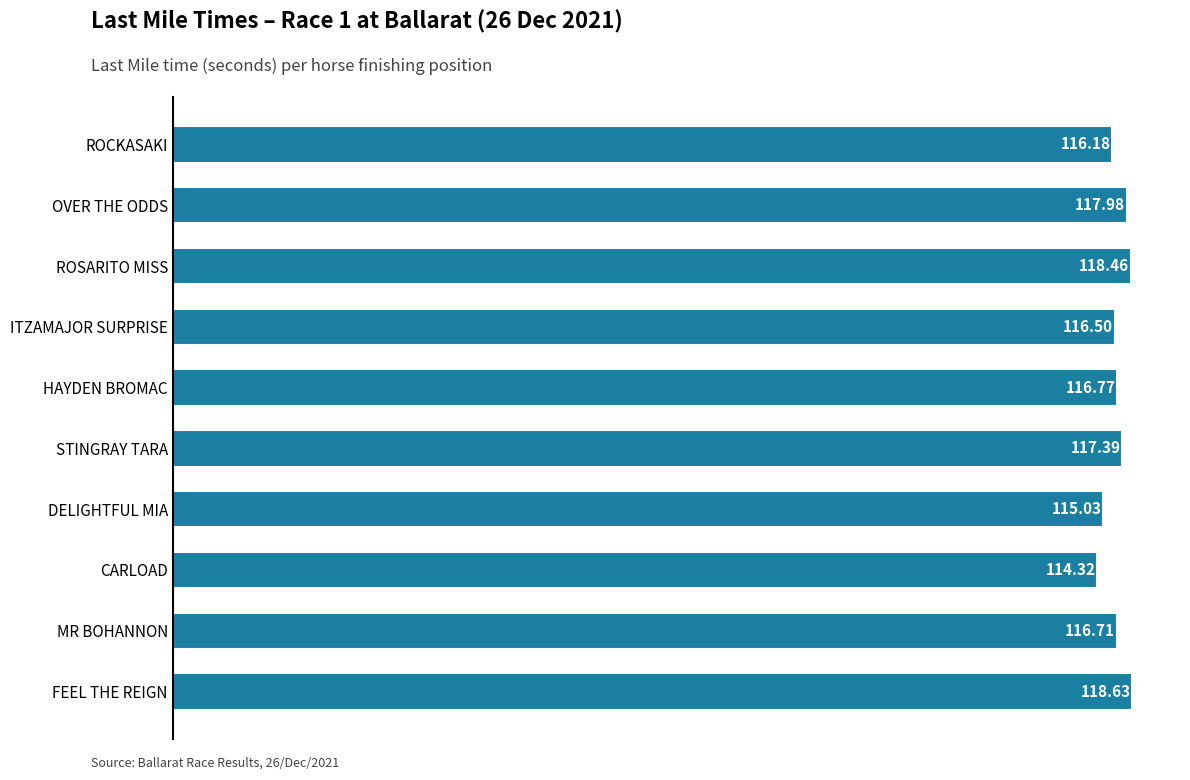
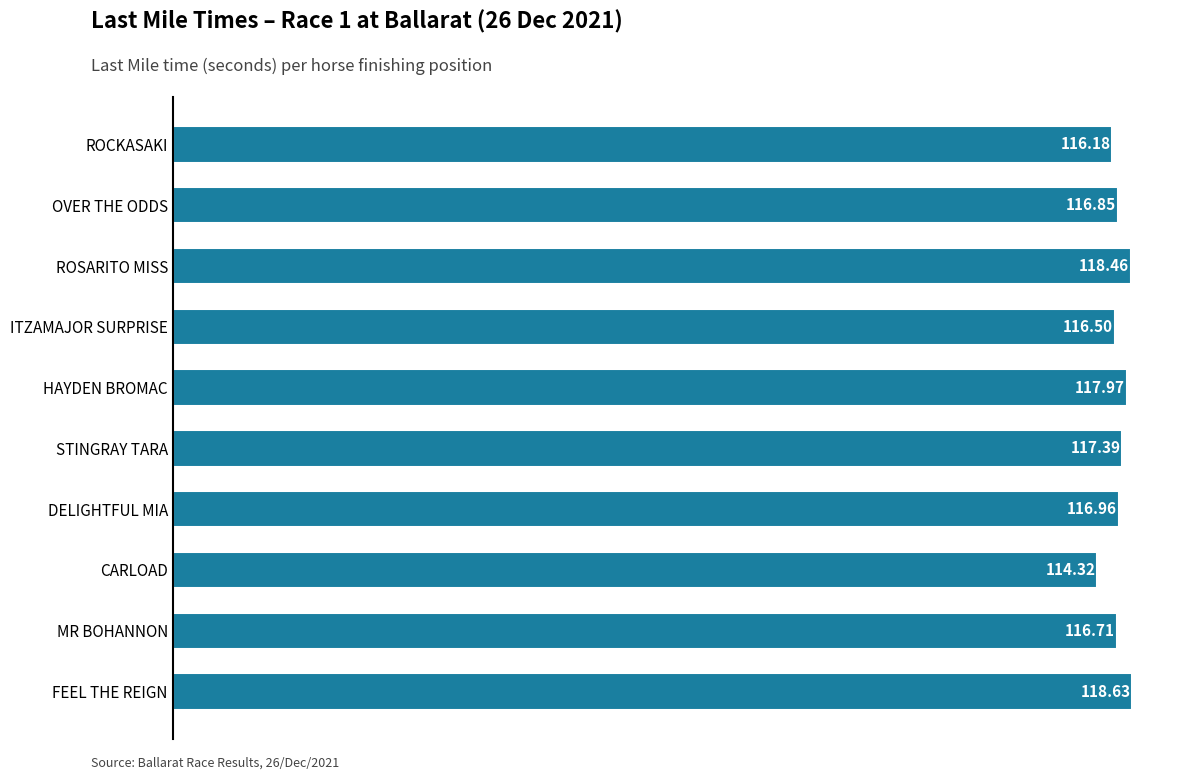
  {
    "ROCKASAKI": 116.18,
-   "OVER THE ODDS": 117.98,
+   "OVER THE ODDS": 116.85,
    "ROSARITO MISS": 118.46,
    "ITZAMAJOR SURPRISE": 116.50,
-   "HAYDEN BROMAC": 116.77,
+   "HAYDEN BROMAC": 117.97,
    "STINGRAY TARA": 117.39,
-   "DELIGHTFUL MIA": 115.03,
+   "DELIGHTFUL MIA": 116.96,
    "CARLOAD": 114.32,
    "MR BOHANNON": 116.71,
    "FEEL THE REIGN": 118.63
  }
